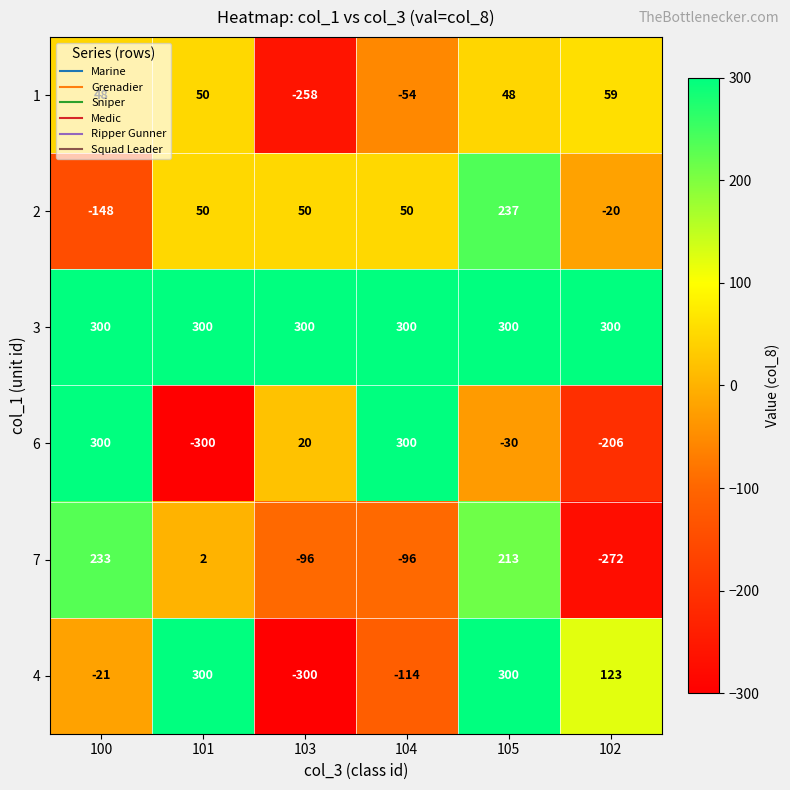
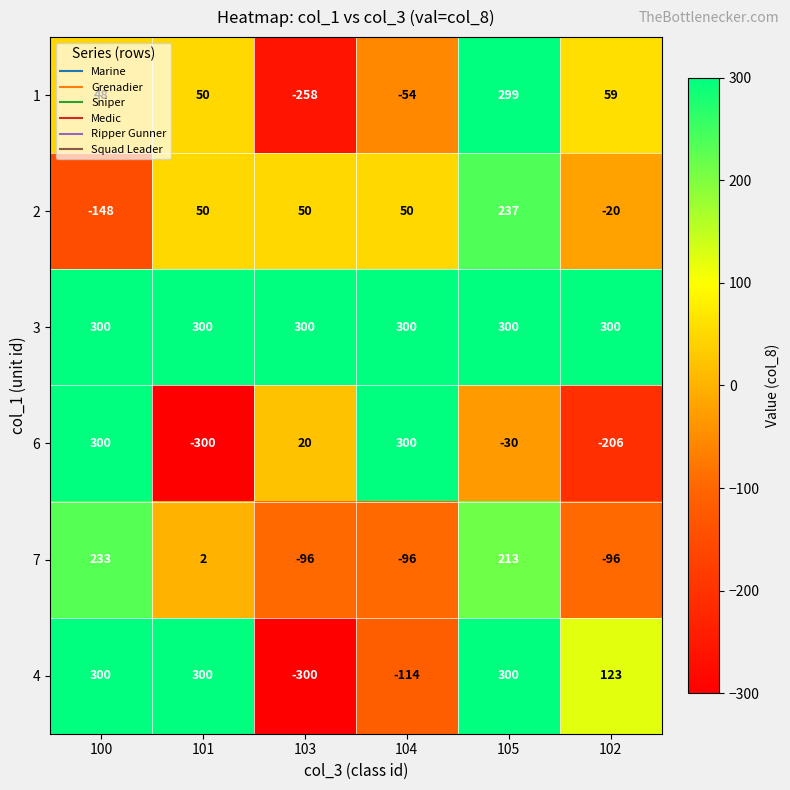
  {
    "1": {
      "101": 50,
      "103": -258,
      "104": -54,
-     "105": 48,
+     "105": 299,
      "102": 59
    },
    "2": {
      "100": -148,
      "101": 50,
      "103": 50,
      "104": 50,
      "105": 237,
      "102": -20
    },
    "3": {
      "100": 300,
      "101": 300,
      "103": 300,
      "104": 300,
      "105": 300,
      "102": 300
    },
    "6": {
      "100": 300,
      "101": -300,
      "103": 20,
      "104": 300,
      "105": -30,
      "102": -206
    },
    "7": {
      "100": 233,
      "101": 2,
      "103": -96,
      "104": -96,
      "105": 213,
-     "102": -272
+     "102": -96
    },
    "4": {
-     "100": -21,
+     "100": 300,
      "101": 300,
      "103": -300,
      "104": -114,
      "105": 300,
      "102": 123
    }
  }
